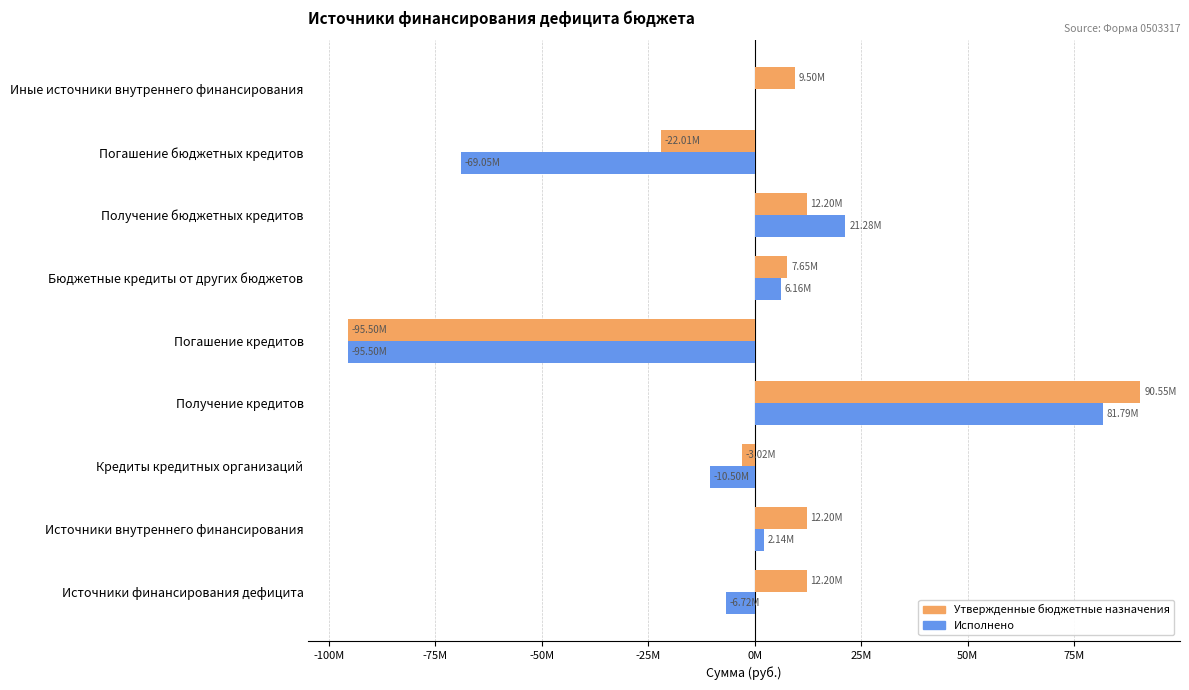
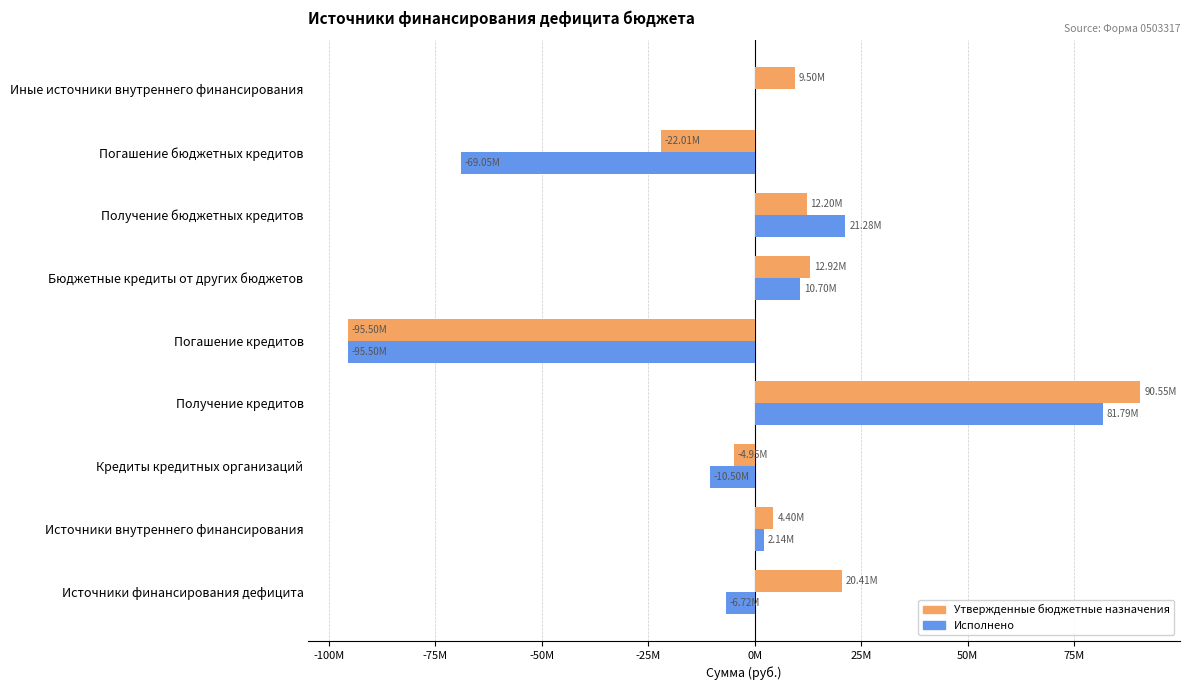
  {
    "Утвержденные бюджетные назначения": {
      "Иные источники внутреннего финансирования": "9.50M",
      "Погашение бюджетных кредитов": "-22.01M",
      "Получение бюджетных кредитов": "12.20M",
-     "Бюджетные кредиты от других бюджетов": "7.65M",
+     "Бюджетные кредиты от других бюджетов": "12.92M",
      "Погашение кредитов": "-95.50M",
      "Получение кредитов": "90.55M",
-     "Кредиты кредитных организаций": "-3.02M",
-     "Источники внутреннего финансирования": "12.20M",
-     "Источники финансирования дефицита": "12.20M"
+     "Кредиты кредитных организаций": "-4.95M",
+     "Источники внутреннего финансирования": "4.40M",
+     "Источники финансирования дефицита": "20.41M"
    },
    "Исполнено": {
      "Погашение бюджетных кредитов": "-69.05M",
      "Получение бюджетных кредитов": "21.28M",
-     "Бюджетные кредиты от других бюджетов": "6.16M",
+     "Бюджетные кредиты от других бюджетов": "10.70M",
      "Погашение кредитов": "-95.50M",
      "Получение кредитов": "81.79M",
      "Кредиты кредитных организаций": "-10.50M",
      "Источники внутреннего финансирования": "2.14M",
      "Источники финансирования дефицита": "-6.72M"
    }
  }
